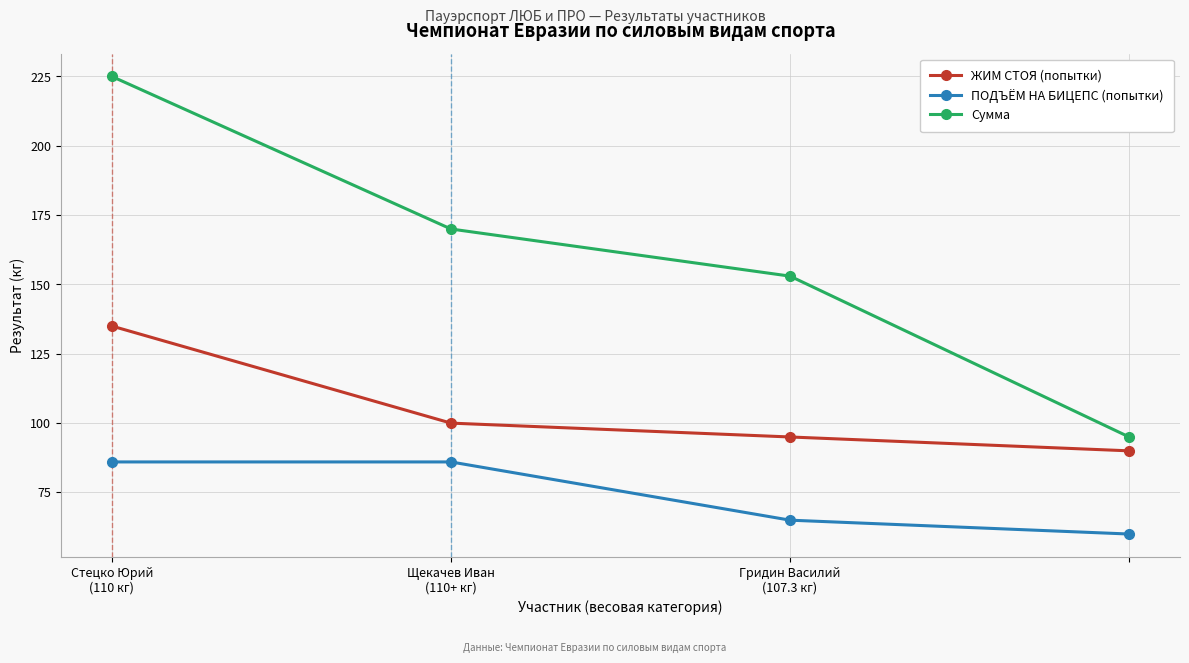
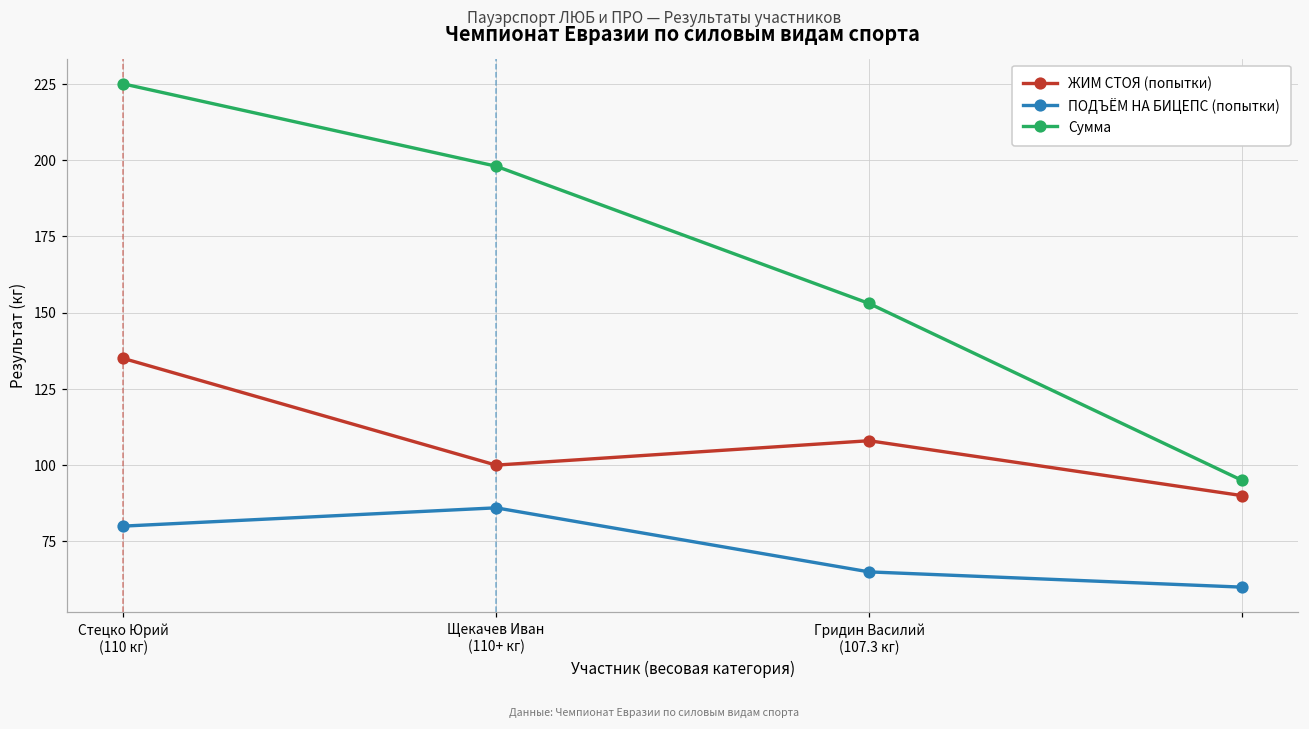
  {
    "ЖИМ СТОЯ (попытки)": {
      "Стецко Юрий (110 кг)": 135,
      "Щекачев Иван (110+ кг)": 100,
-     "Гридин Василий (107.3 кг)": 95
+     "Гридин Василий (107.3 кг)": 108
    },
    "ПОДЪЁМ НА БИЦЕПС (попытки)": {
-     "Стецко Юрий (110 кг)": 86,
+     "Стецко Юрий (110 кг)": 80,
      "Щекачев Иван (110+ кг)": 86,
      "Гридин Василий (107.3 кг)": 65
    },
    "Сумма": {
      "Стецко Юрий (110 кг)": 225,
-     "Щекачев Иван (110+ кг)": 170,
+     "Щекачев Иван (110+ кг)": 198,
      "Гридин Василий (107.3 кг)": 153
    }
  }
